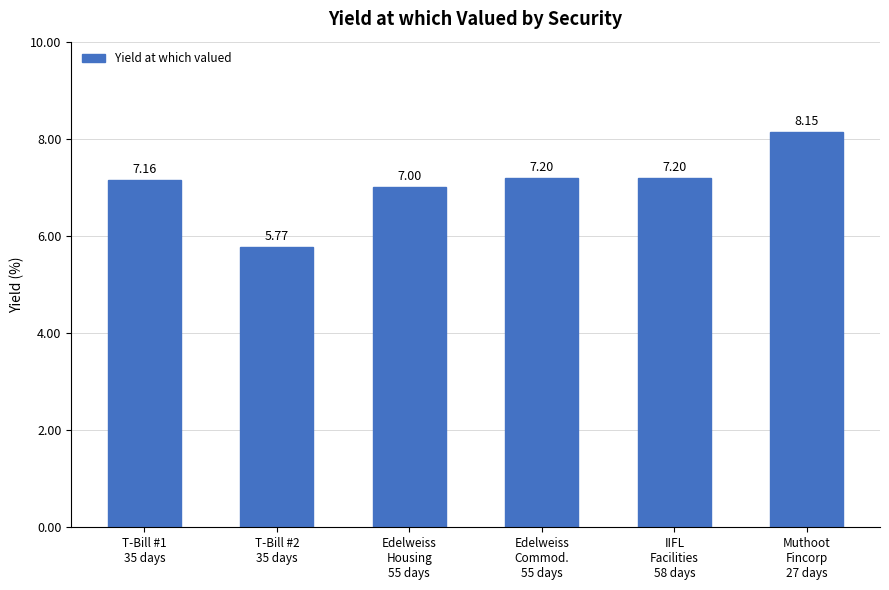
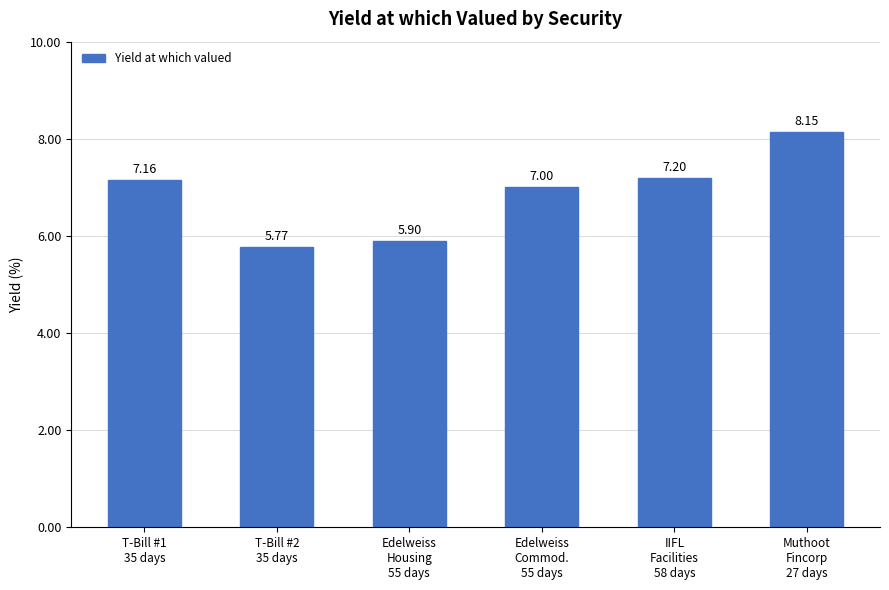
  {
    "T-Bill #1 35 days": 7.16,
    "T-Bill #2 35 days": 5.77,
-   "Edelweiss Housing 55 days": 7.00,
-   "Edelweiss Commod. 55 days": 7.20,
+   "Edelweiss Housing 55 days": 5.90,
+   "Edelweiss Commod. 55 days": 7.00,
    "IIFL Facilities 58 days": 7.20,
    "Muthoot Fincorp 27 days": 8.15
  }
